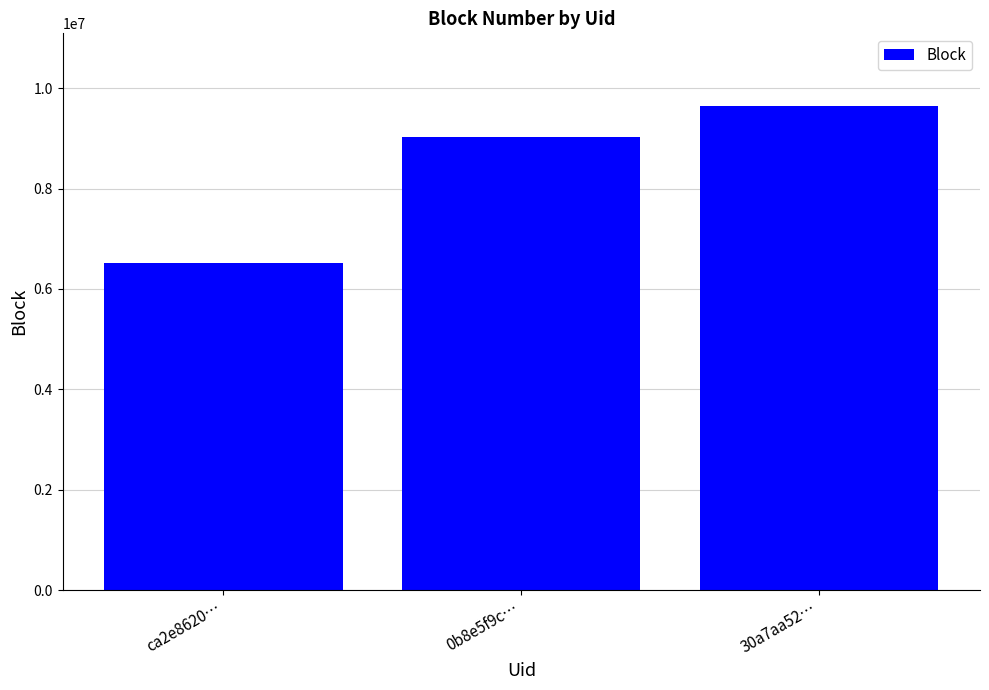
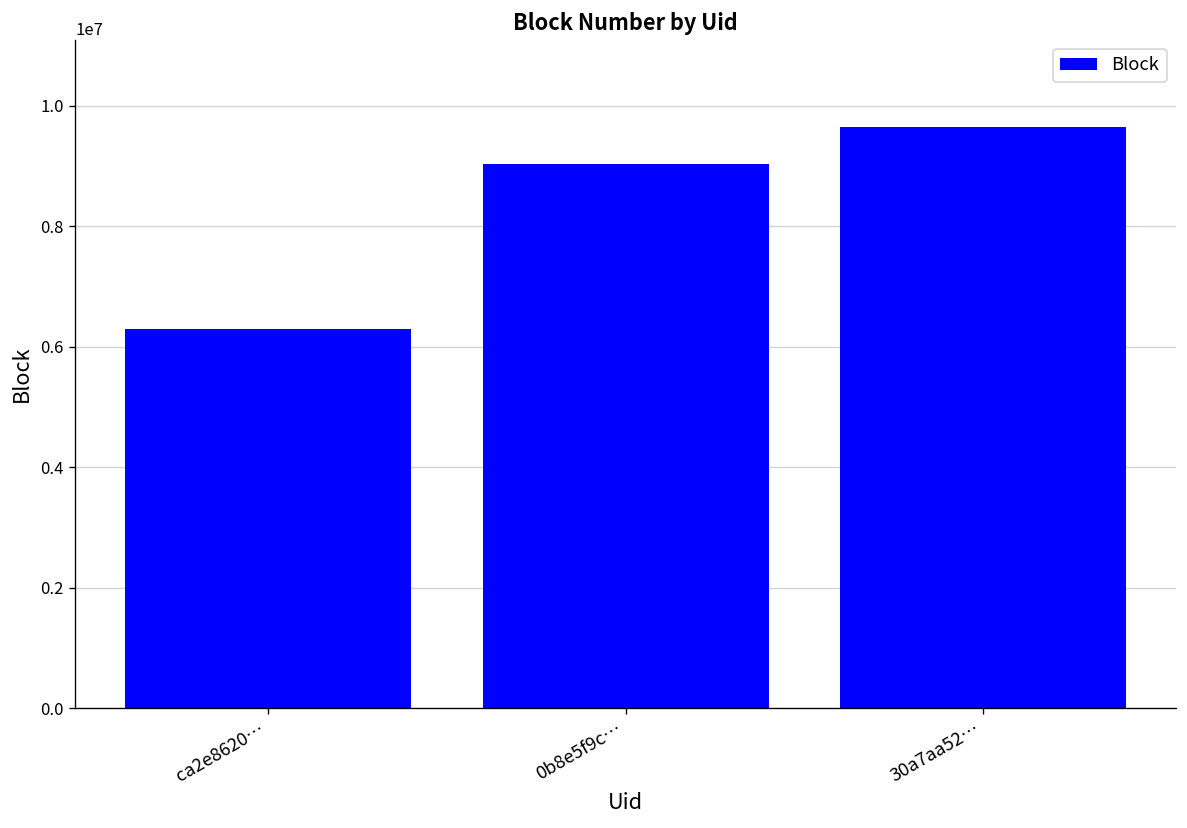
  {
-   "ca2e8620…": 6500000,
+   "ca2e8620…": 6300000,
    "0b8e5f9c…": 9000000,
    "30a7aa52…": 9600000
  }
